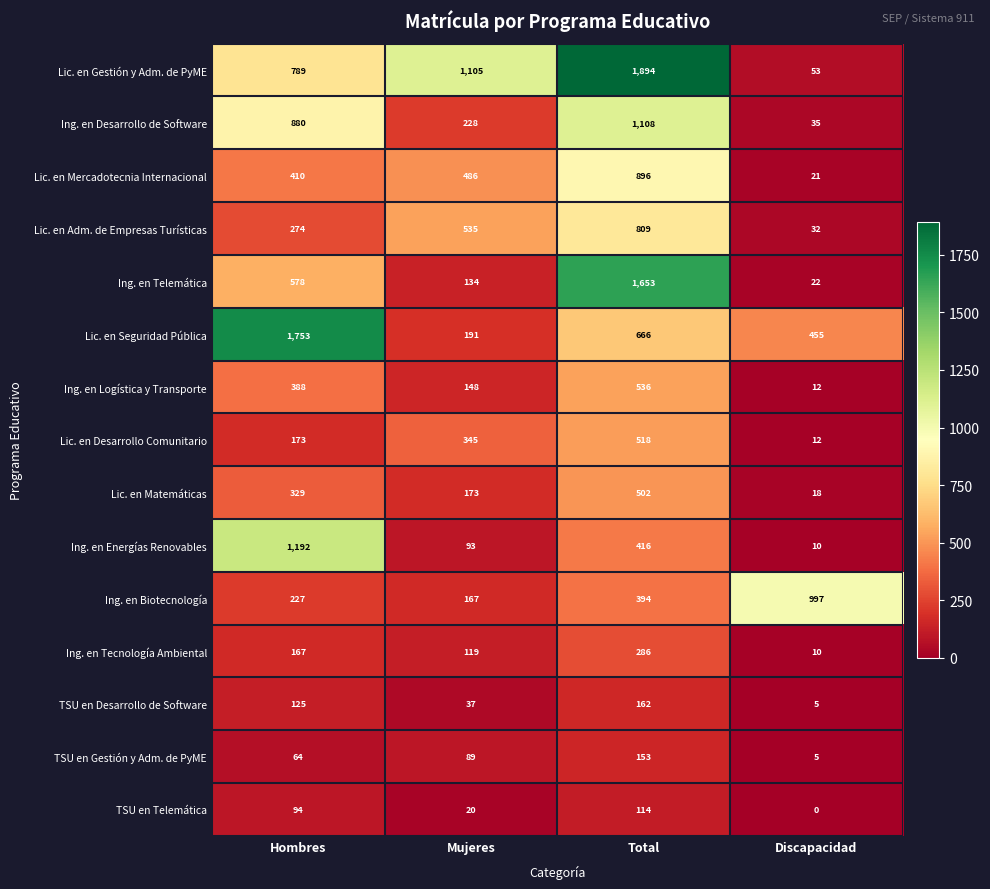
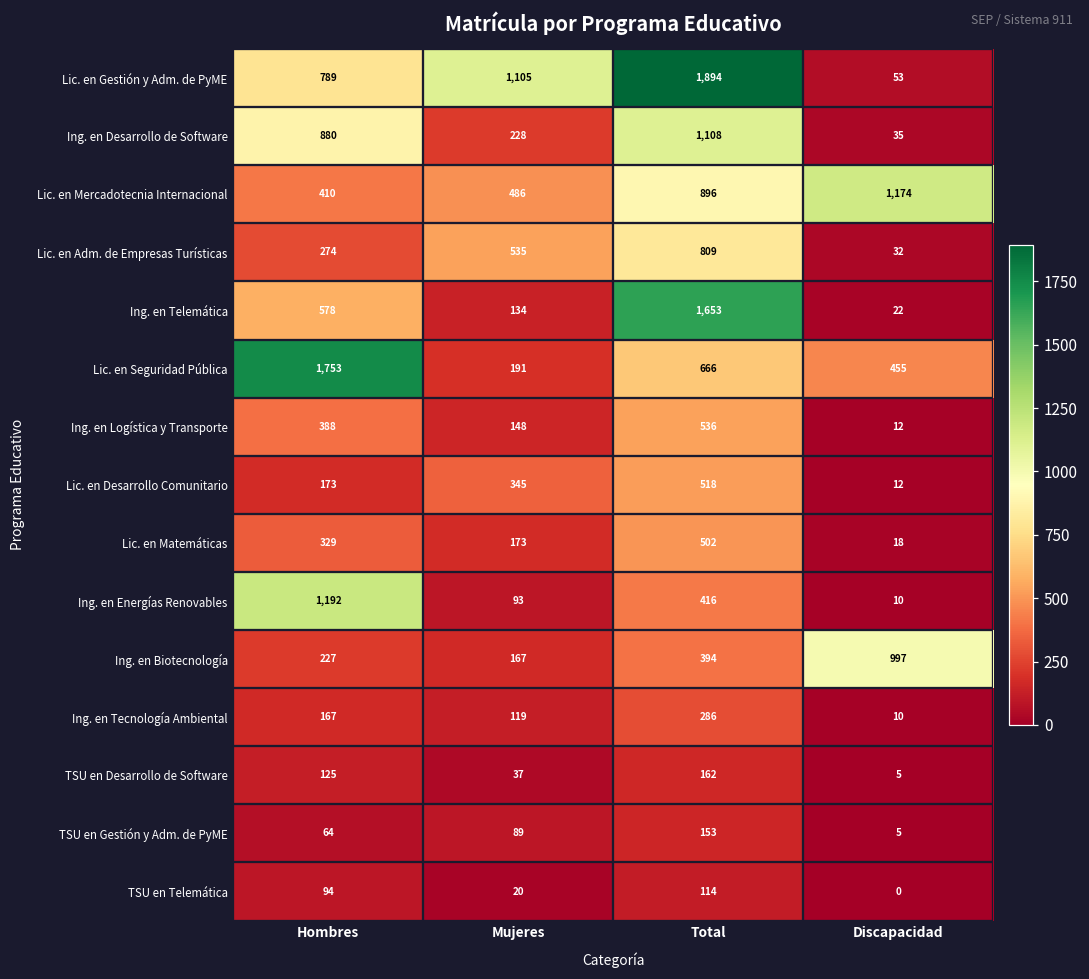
  {
    "Lic. en Gestión y Adm. de PyME": {
      "Hombres": "789",
      "Mujeres": "1,105",
      "Total": "1,894",
      "Discapacidad": "53"
    },
    "Ing. en Desarrollo de Software": {
      "Hombres": "880",
      "Mujeres": "228",
      "Total": "1,108",
      "Discapacidad": "35"
    },
    "Lic. en Mercadotecnia Internacional": {
      "Hombres": "410",
      "Mujeres": "486",
      "Total": "896",
-     "Discapacidad": "21"
+     "Discapacidad": "1,174"
    },
    "Lic. en Adm. de Empresas Turísticas": {
      "Hombres": "274",
      "Mujeres": "535",
      "Total": "809",
      "Discapacidad": "32"
    },
    "Ing. en Telemática": {
      "Hombres": "578",
      "Mujeres": "134",
      "Total": "1,653",
      "Discapacidad": "22"
    },
    "Lic. en Seguridad Pública": {
      "Hombres": "1,753",
      "Mujeres": "191",
      "Total": "666",
      "Discapacidad": "455"
    },
    "Ing. en Logística y Transporte": {
      "Hombres": "388",
      "Mujeres": "148",
      "Total": "536",
      "Discapacidad": "12"
    },
    "Lic. en Desarrollo Comunitario": {
      "Hombres": "173",
      "Mujeres": "345",
      "Total": "518",
      "Discapacidad": "12"
    },
    "Lic. en Matemáticas": {
      "Hombres": "329",
      "Mujeres": "173",
      "Total": "502",
      "Discapacidad": "18"
    },
    "Ing. en Energías Renovables": {
      "Hombres": "1,192",
      "Mujeres": "93",
      "Total": "416",
      "Discapacidad": "10"
    },
    "Ing. en Biotecnología": {
      "Hombres": "227",
      "Mujeres": "167",
      "Total": "394",
      "Discapacidad": "997"
    },
    "Ing. en Tecnología Ambiental": {
      "Hombres": "167",
      "Mujeres": "119",
      "Total": "286",
      "Discapacidad": "10"
    },
    "TSU en Desarrollo de Software": {
      "Hombres": "125",
      "Mujeres": "37",
      "Total": "162",
      "Discapacidad": "5"
    },
    "TSU en Gestión y Adm. de PyME": {
      "Hombres": "64",
      "Mujeres": "89",
      "Total": "153",
      "Discapacidad": "5"
    },
    "TSU en Telemática": {
      "Hombres": "94",
      "Mujeres": "20",
      "Total": "114",
      "Discapacidad": "0"
    }
  }
